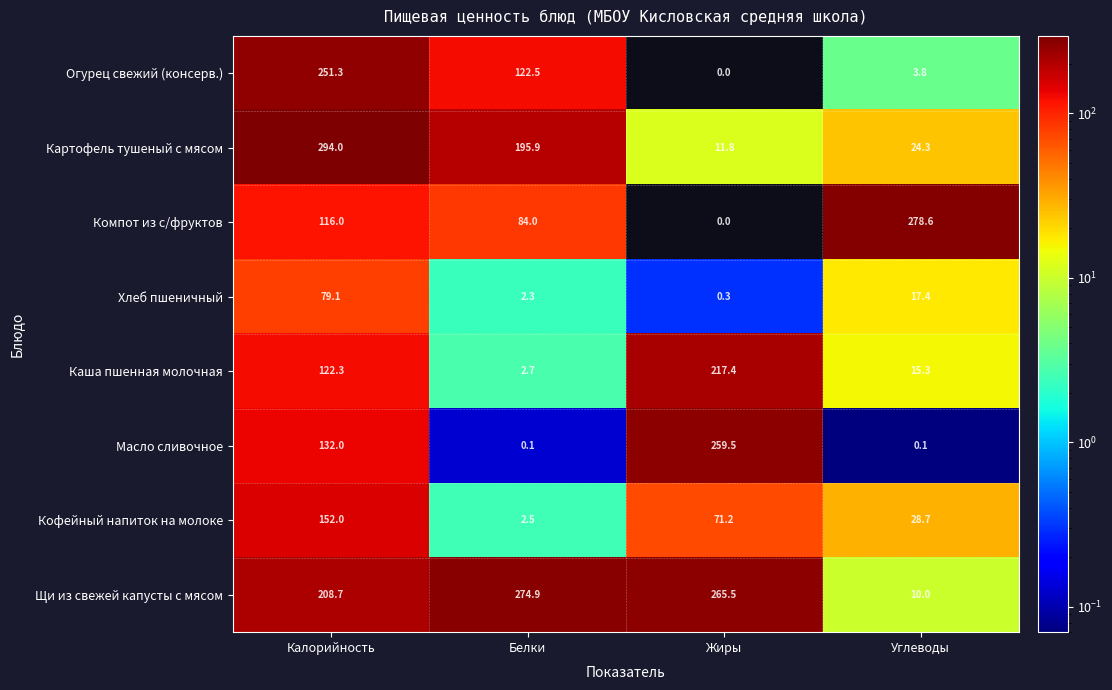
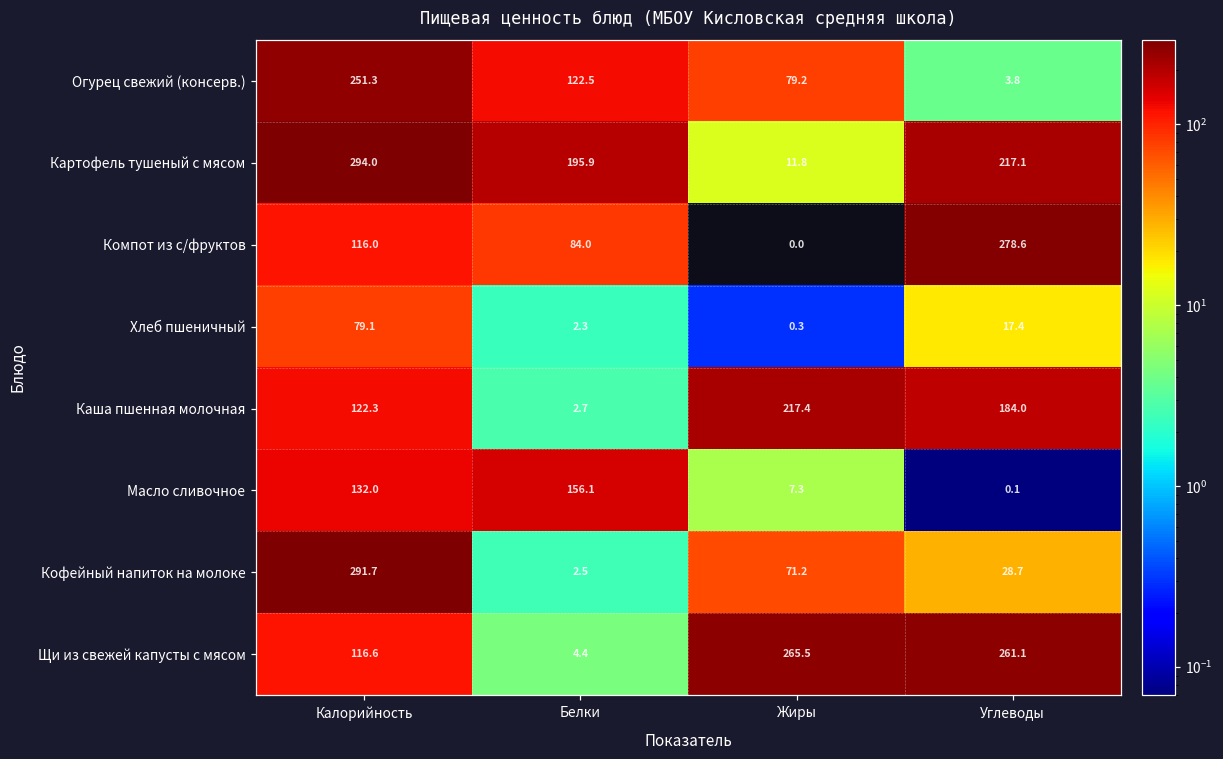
  {
    "Огурец свежий (консерв.)": {
      "Калорийность": 251.3,
      "Белки": 122.5,
-     "Жиры": 0.0,
+     "Жиры": 79.2,
      "Углеводы": 3.8
    },
    "Картофель тушеный с мясом": {
      "Калорийность": 294.0,
      "Белки": 195.9,
      "Жиры": 11.8,
-     "Углеводы": 24.3
+     "Углеводы": 217.1
    },
    "Компот из с/фруктов": {
      "Калорийность": 116.0,
      "Белки": 84.0,
      "Жиры": 0.0,
      "Углеводы": 278.6
    },
    "Хлеб пшеничный": {
      "Калорийность": 79.1,
      "Белки": 2.3,
      "Жиры": 0.3,
      "Углеводы": 17.4
    },
    "Каша пшенная молочная": {
      "Калорийность": 122.3,
      "Белки": 2.7,
      "Жиры": 217.4,
-     "Углеводы": 15.3
+     "Углеводы": 184.0
    },
    "Масло сливочное": {
      "Калорийность": 132.0,
-     "Белки": 0.1,
-     "Жиры": 259.5,
+     "Белки": 156.1,
+     "Жиры": 7.3,
      "Углеводы": 0.1
    },
    "Кофейный напиток на молоке": {
-     "Калорийность": 152.0,
+     "Калорийность": 291.7,
      "Белки": 2.5,
      "Жиры": 71.2,
      "Углеводы": 28.7
    },
    "Щи из свежей капусты с мясом": {
-     "Калорийность": 208.7,
-     "Белки": 274.9,
+     "Калорийность": 116.6,
+     "Белки": 4.4,
      "Жиры": 265.5,
-     "Углеводы": 10.0
+     "Углеводы": 261.1
    }
  }
